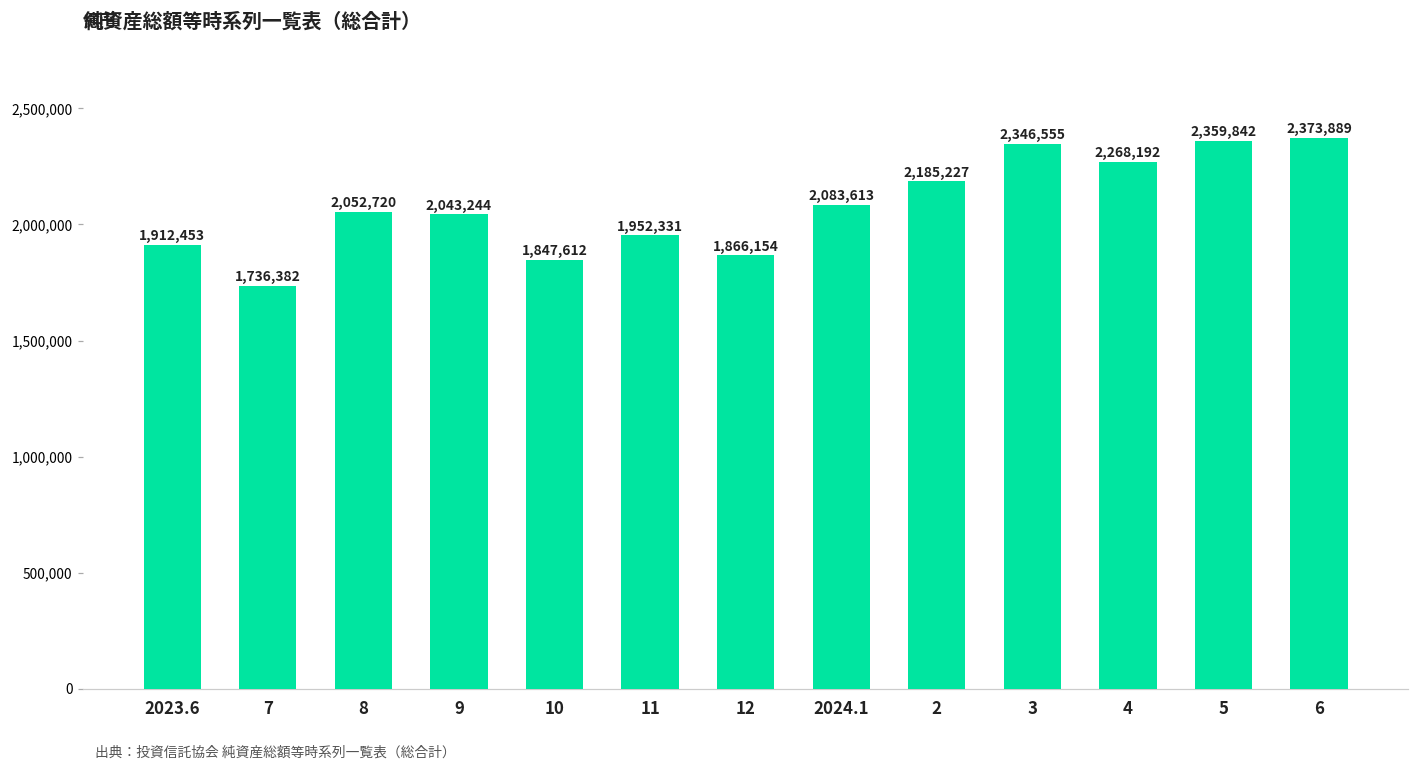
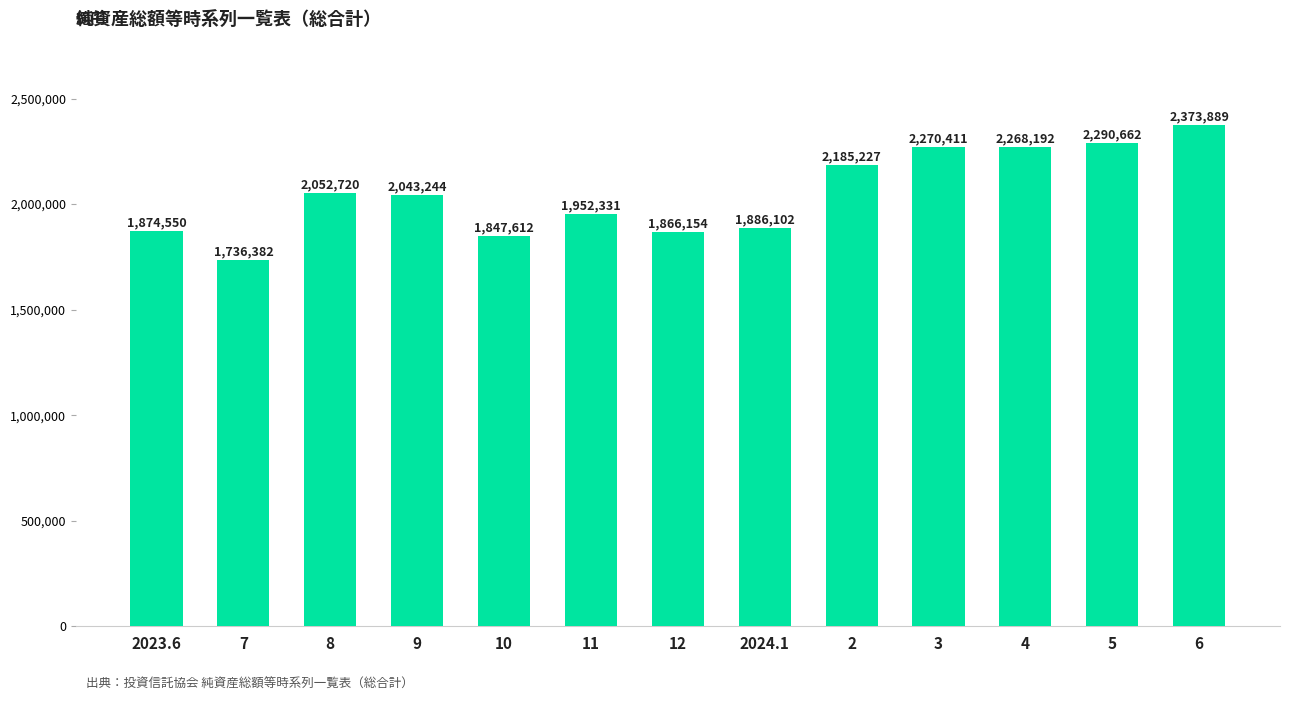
  {
-   "2023.6": "1,912,453",
+   "2023.6": "1,874,550",
    "7": "1,736,382",
    "8": "2,052,720",
    "9": "2,043,244",
    "10": "1,847,612",
    "11": "1,952,331",
    "12": "1,866,154",
-   "2024.1": "2,083,613",
+   "2024.1": "1,886,102",
    "2": "2,185,227",
-   "3": "2,346,555",
+   "3": "2,270,411",
    "4": "2,268,192",
-   "5": "2,359,842",
+   "5": "2,290,662",
    "6": "2,373,889"
  }
